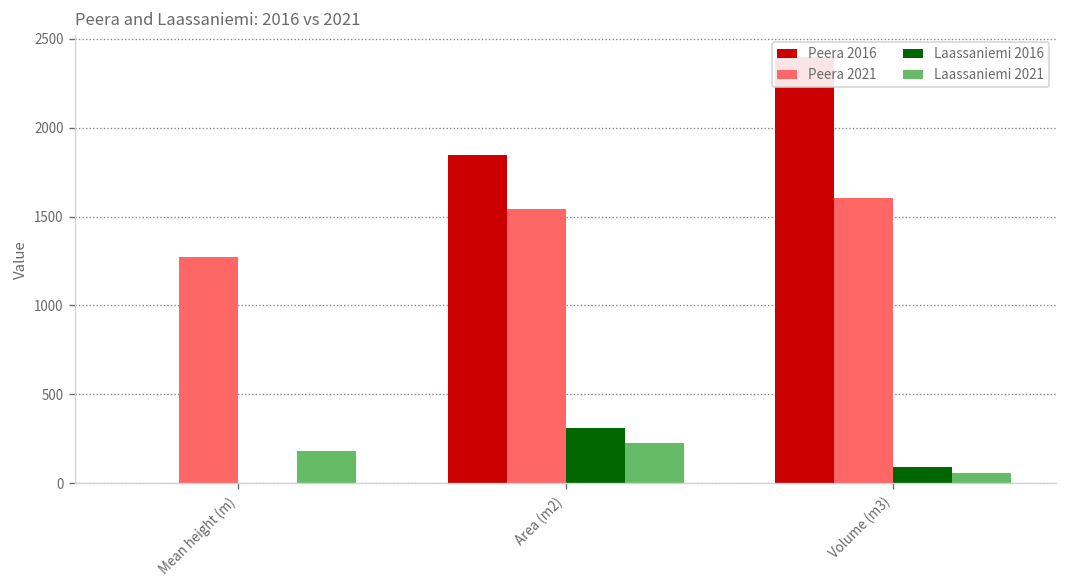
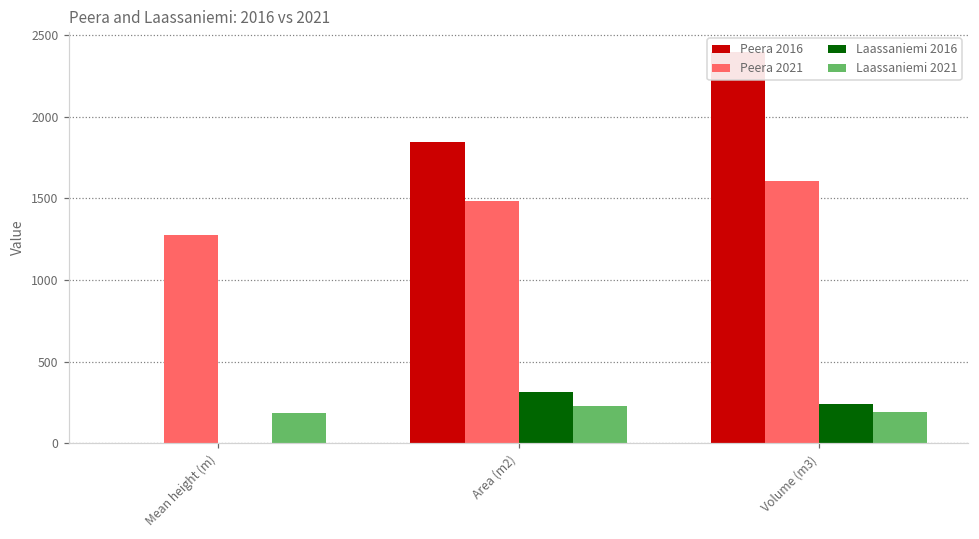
  {
    "Peera 2016": {
      "Area (m2)": 1850
    },
    "Peera 2021": {
      "Mean height (m)": 1270,
-     "Area (m2)": 1540,
+     "Area (m2)": 1480,
      "Volume (m3)": 1610
    },
    "Laassaniemi 2016": {
      "Area (m2)": 310,
-     "Volume (m3)": 90
+     "Volume (m3)": 240
    },
    "Laassaniemi 2021": {
      "Mean height (m)": 180,
      "Area (m2)": 230,
-     "Volume (m3)": 60
+     "Volume (m3)": 190
    }
  }
